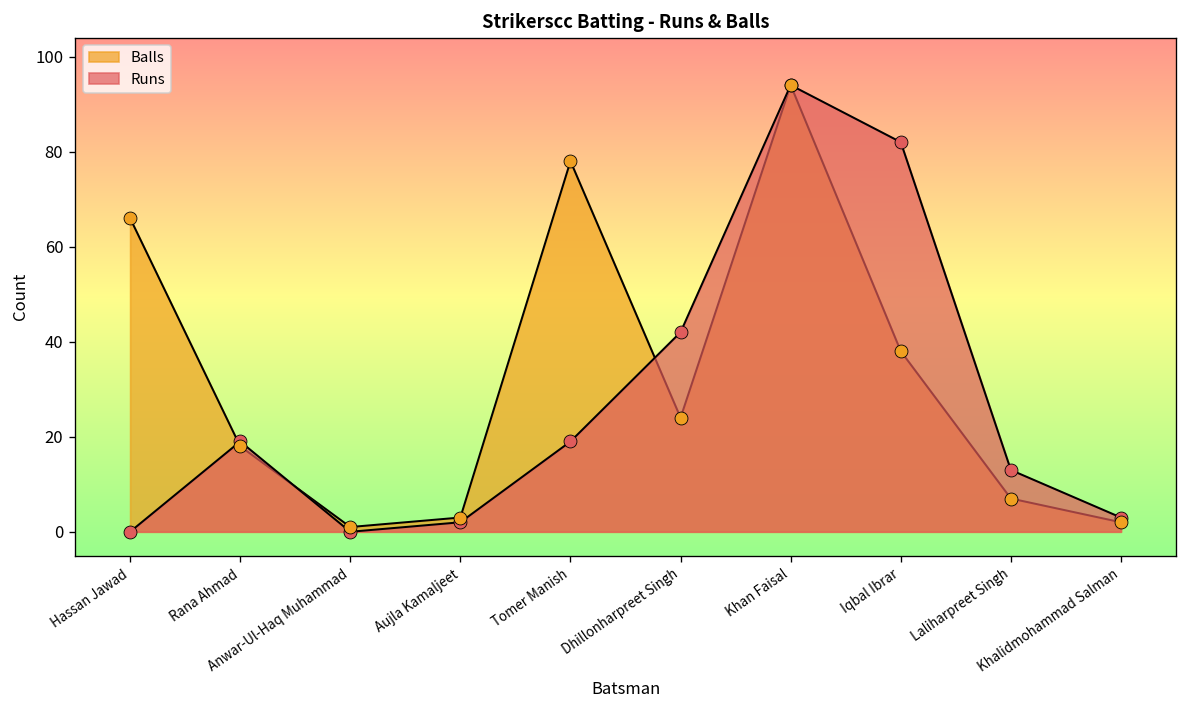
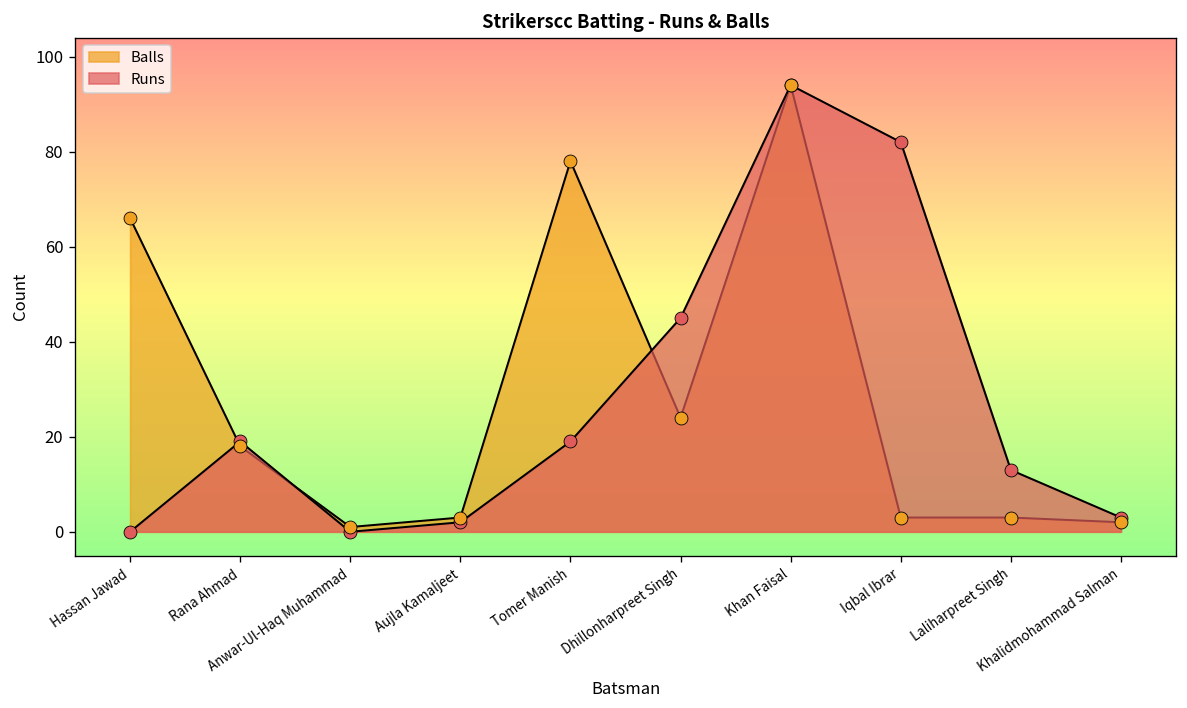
  {
    "Balls": {
      "Hassan Jawad": 66,
      "Rana Ahmad": 18,
      "Anwar-Ul-Haq Muhammad": 1,
      "Aujla Kamaljeet": 3,
      "Tomer Manish": 78,
      "Dhillonharpreet Singh": 24,
-     "Iqbal Ibrar": 38,
-     "Laliharpreet Singh": 7,
+     "Iqbal Ibrar": 3,
+     "Laliharpreet Singh": 3,
      "Khalidmohammad Salman": 2
    },
    "Runs": {
      "Hassan Jawad": 0,
      "Rana Ahmad": 19,
      "Anwar-Ul-Haq Muhammad": 0,
      "Aujla Kamaljeet": 2,
      "Tomer Manish": 19,
-     "Dhillonharpreet Singh": 42,
+     "Dhillonharpreet Singh": 45,
      "Iqbal Ibrar": 82,
      "Laliharpreet Singh": 13,
      "Khalidmohammad Salman": 3
    }
  }
